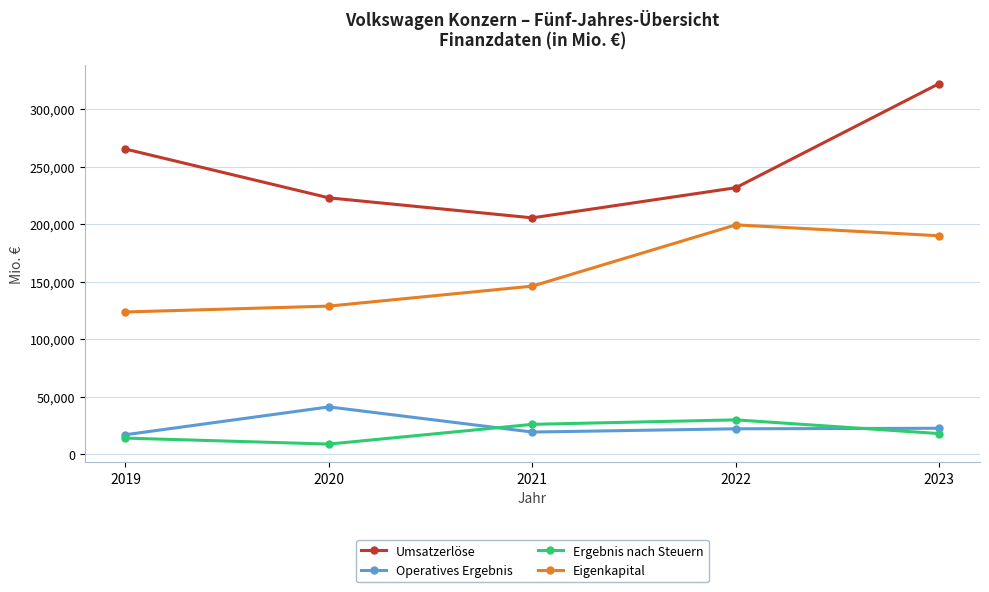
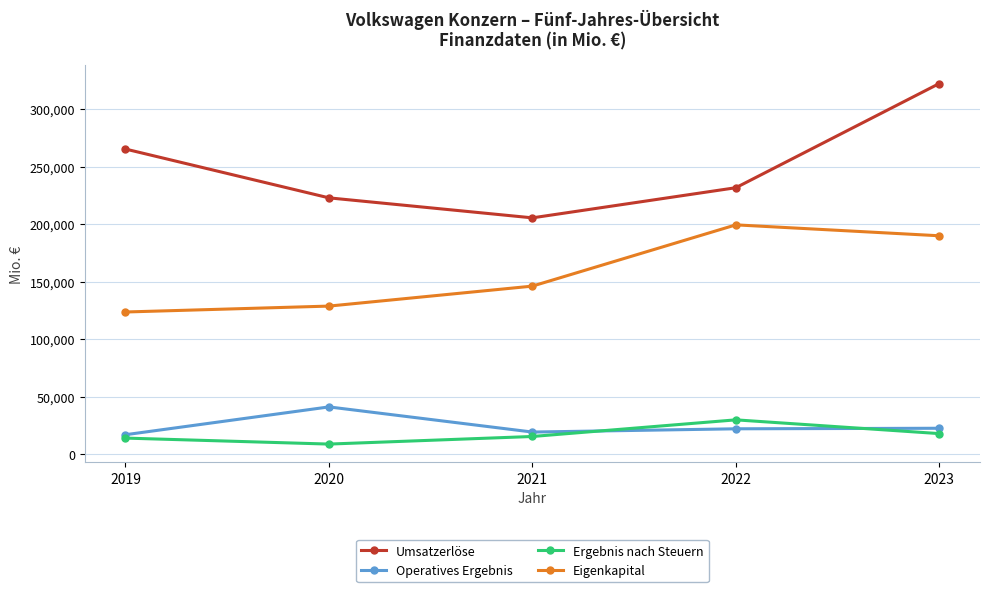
  {
    "Umsatzerlöse": {
      "2019": "265,000",
      "2020": "223,000",
      "2021": "205,000",
      "2022": "232,000",
      "2023": "322,000"
    },
    "Operatives Ergebnis": {
      "2019": "17,000",
      "2020": "41,000",
      "2021": "19,000",
      "2022": "22,000",
      "2023": "23,000"
    },
    "Ergebnis nach Steuern": {
      "2019": "14,000",
      "2020": "9,000",
-     "2021": "26,000",
+     "2021": "15,000",
      "2022": "30,000",
      "2023": "18,000"
    },
    "Eigenkapital": {
      "2019": "124,000",
      "2020": "129,000",
      "2021": "146,000",
      "2022": "199,000",
      "2023": "190,000"
    }
  }
